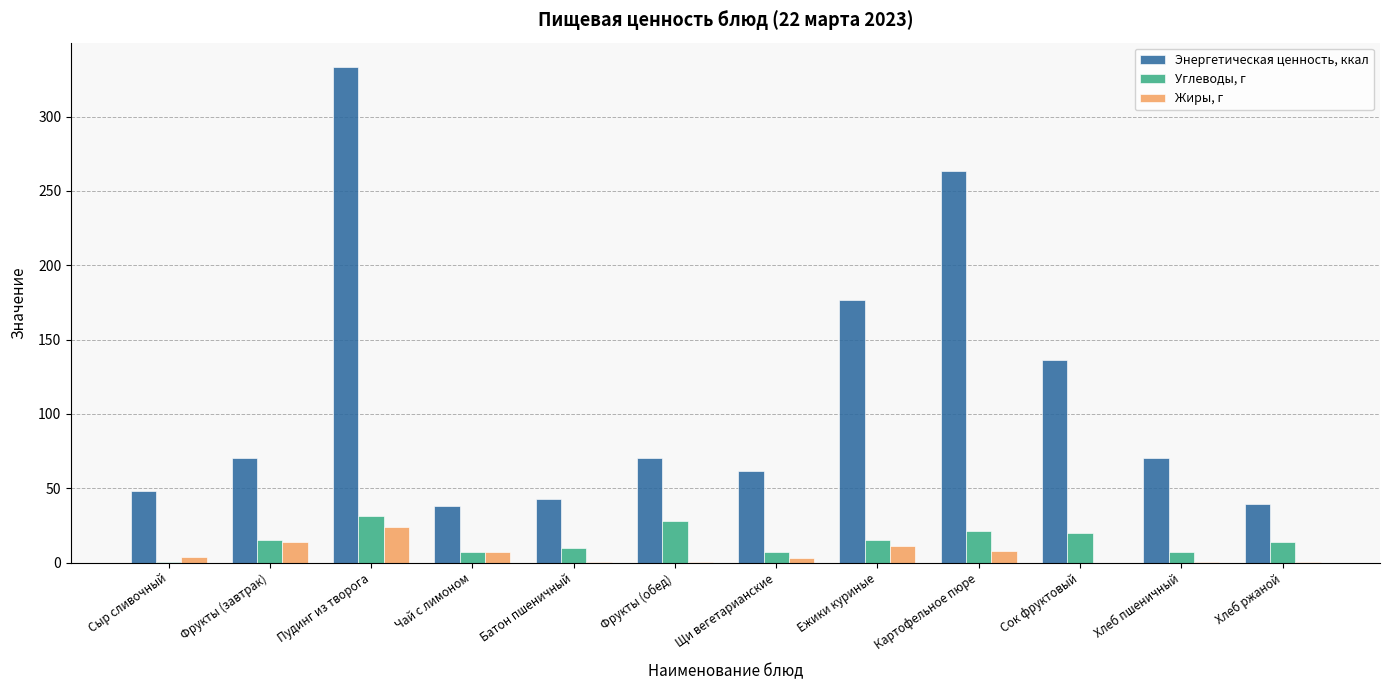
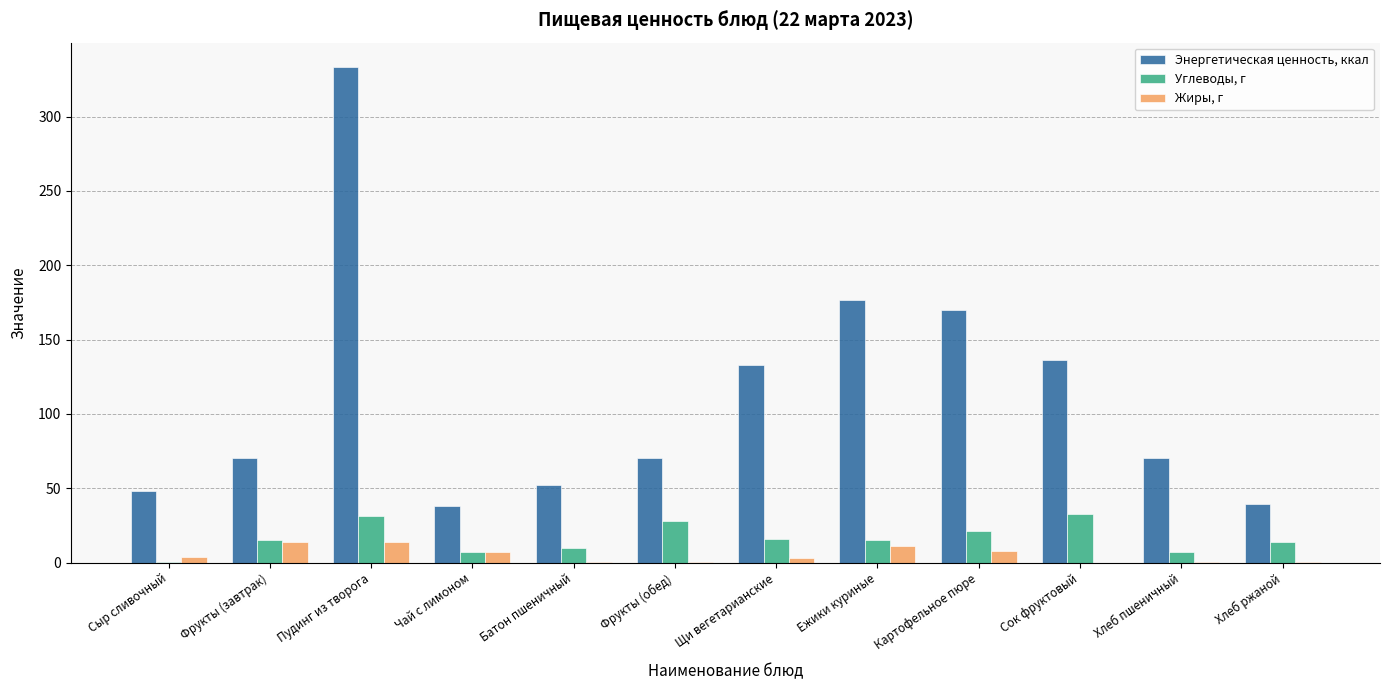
  {
    "Энергетическая ценность, ккал": {
      "Сыр сливочный": 48,
      "Фрукты (завтрак)": 71,
      "Пудинг из творога": 333,
      "Чай с лимоном": 38,
-     "Батон пшеничный": 43,
+     "Батон пшеничный": 52,
      "Фрукты (обед)": 71,
-     "Щи вегетарианские": 61,
+     "Щи вегетарианские": 133,
      "Ежики куриные": 177,
-     "Картофельное пюре": 263,
+     "Картофельное пюре": 170,
      "Сок фруктовый": 136,
      "Хлеб пшеничный": 71,
      "Хлеб ржаной": 40
    },
    "Углеводы, г": {
      "Фрукты (завтрак)": 15,
      "Пудинг из творога": 31,
      "Чай с лимоном": 7,
      "Батон пшеничный": 10,
      "Фрукты (обед)": 28,
-     "Щи вегетарианские": 7,
+     "Щи вегетарианские": 16,
      "Ежики куриные": 15,
      "Картофельное пюре": 22,
-     "Сок фруктовый": 20,
+     "Сок фруктовый": 33,
      "Хлеб пшеничный": 7,
      "Хлеб ржаной": 14
    },
    "Жиры, г": {
      "Сыр сливочный": 4,
      "Фрукты (завтрак)": 14,
-     "Пудинг из творога": 24,
+     "Пудинг из творога": 14,
      "Чай с лимоном": 7,
      "Щи вегетарианские": 3,
      "Ежики куриные": 11,
      "Картофельное пюре": 8,
      "Сок фруктовый": 0
    }
  }
